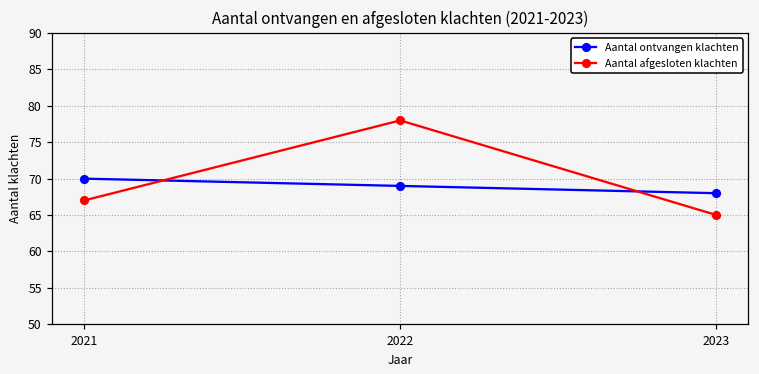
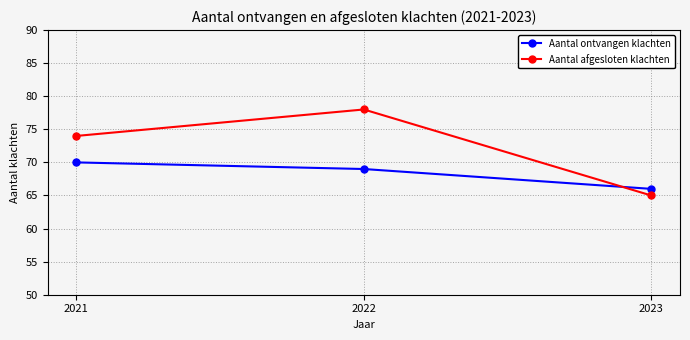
  {
    "Aantal ontvangen klachten": {
      "2021": 70,
      "2022": 69,
-     "2023": 68
+     "2023": 66
    },
    "Aantal afgesloten klachten": {
-     "2021": 67,
+     "2021": 74,
      "2022": 78,
      "2023": 65
    }
  }
